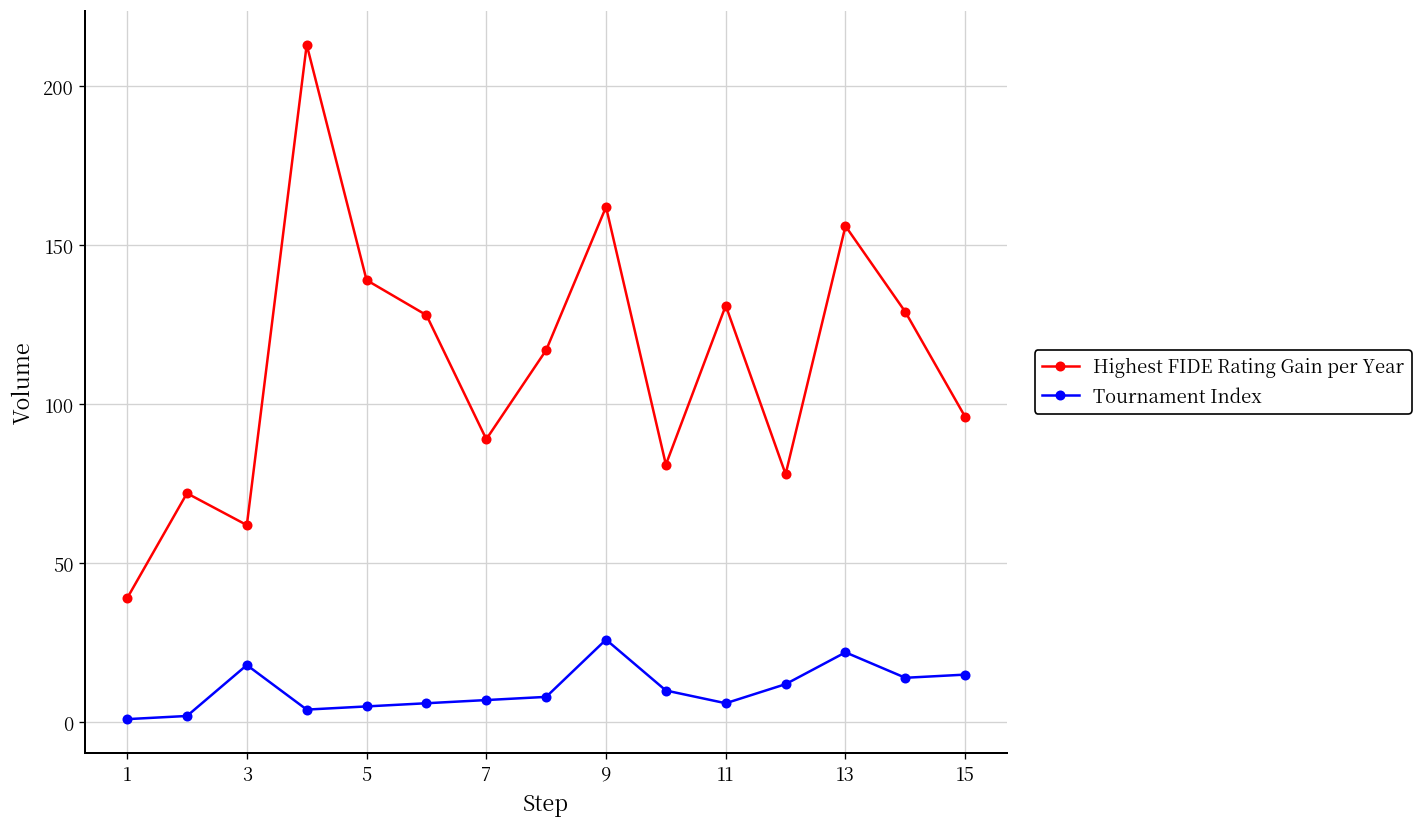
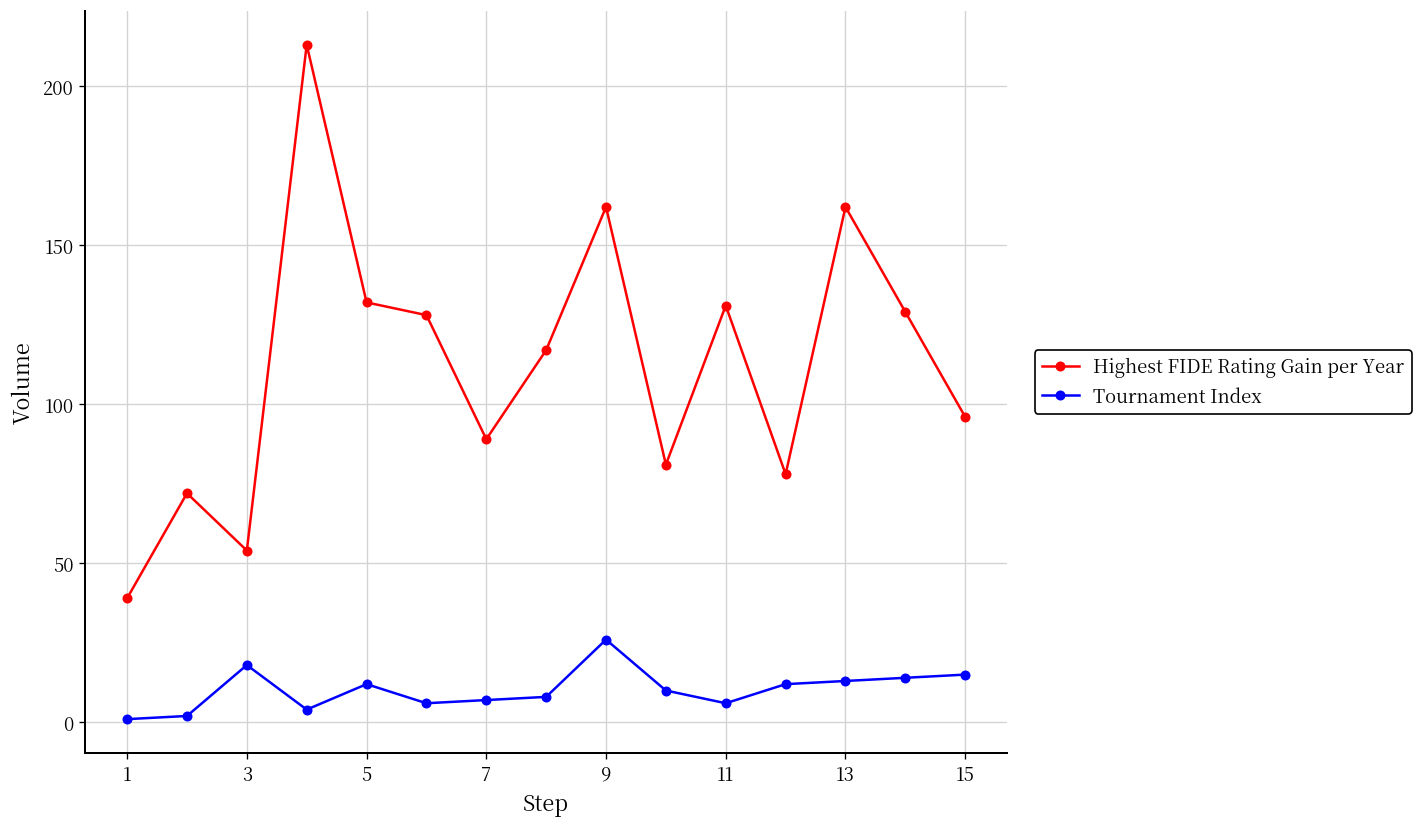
  {
    "Highest FIDE Rating Gain per Year": {
      "1": 39,
-     "3": 62,
-     "5": 139,
+     "3": 54,
+     "5": 132,
      "7": 89,
      "9": 162,
      "11": 131,
-     "13": 156,
+     "13": 162,
      "15": 96
    },
    "Tournament Index": {
      "1": 1,
      "3": 18,
-     "5": 5,
+     "5": 12,
      "7": 7,
      "9": 26,
      "11": 6,
-     "13": 22,
+     "13": 13,
      "15": 15
    }
  }
